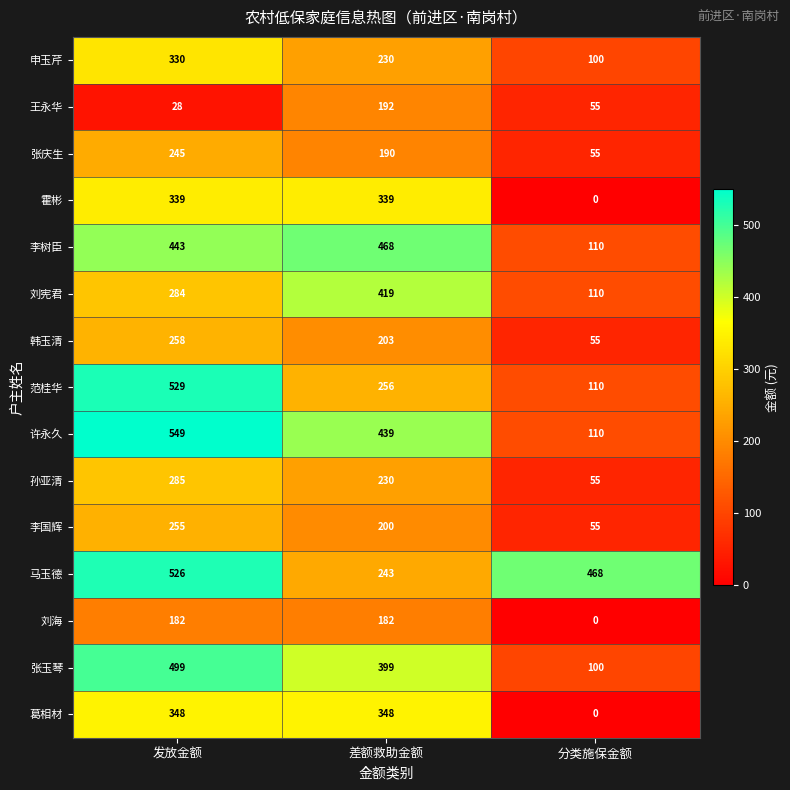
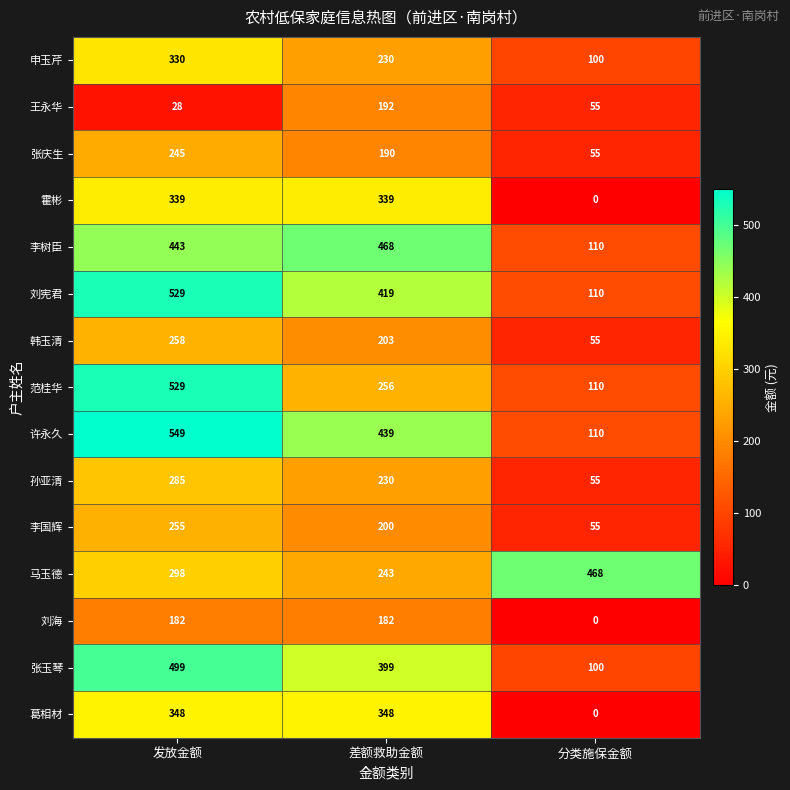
  {
    "申玉芹": {
      "发放金额": 330,
      "差额救助金额": 230,
      "分类施保金额": 100
    },
    "王永华": {
      "发放金额": 28,
      "差额救助金额": 192,
      "分类施保金额": 55
    },
    "张庆生": {
      "发放金额": 245,
      "差额救助金额": 190,
      "分类施保金额": 55
    },
    "霍彬": {
      "发放金额": 339,
      "差额救助金额": 339,
      "分类施保金额": 0
    },
    "李树臣": {
      "发放金额": 443,
      "差额救助金额": 468,
      "分类施保金额": 110
    },
    "刘宪君": {
-     "发放金额": 284,
+     "发放金额": 529,
      "差额救助金额": 419,
      "分类施保金额": 110
    },
    "韩玉清": {
      "发放金额": 258,
      "差额救助金额": 203,
      "分类施保金额": 55
    },
    "范桂华": {
      "发放金额": 529,
      "差额救助金额": 256,
      "分类施保金额": 110
    },
    "许永久": {
      "发放金额": 549,
      "差额救助金额": 439,
      "分类施保金额": 110
    },
    "孙亚清": {
      "发放金额": 285,
      "差额救助金额": 230,
      "分类施保金额": 55
    },
    "李国辉": {
      "发放金额": 255,
      "差额救助金额": 200,
      "分类施保金额": 55
    },
    "马玉德": {
-     "发放金额": 526,
+     "发放金额": 298,
      "差额救助金额": 243,
      "分类施保金额": 468
    },
    "刘海": {
      "发放金额": 182,
      "差额救助金额": 182,
      "分类施保金额": 0
    },
    "张玉琴": {
      "发放金额": 499,
      "差额救助金额": 399,
      "分类施保金额": 100
    },
    "葛相材": {
      "发放金额": 348,
      "差额救助金额": 348,
      "分类施保金额": 0
    }
  }
